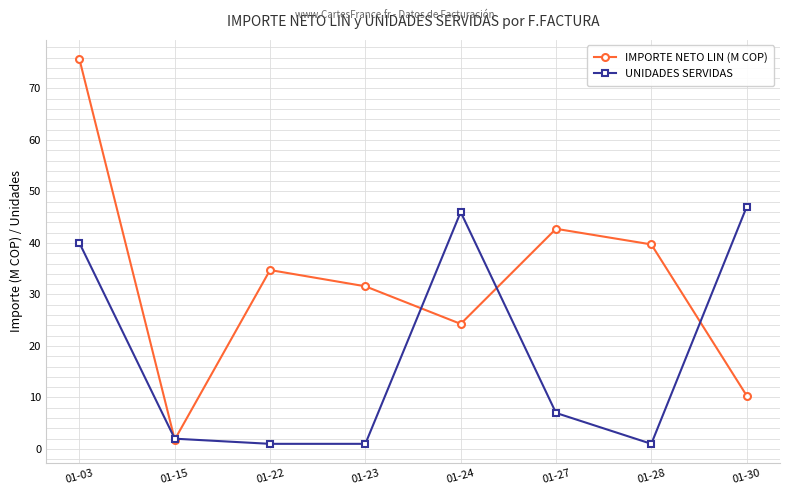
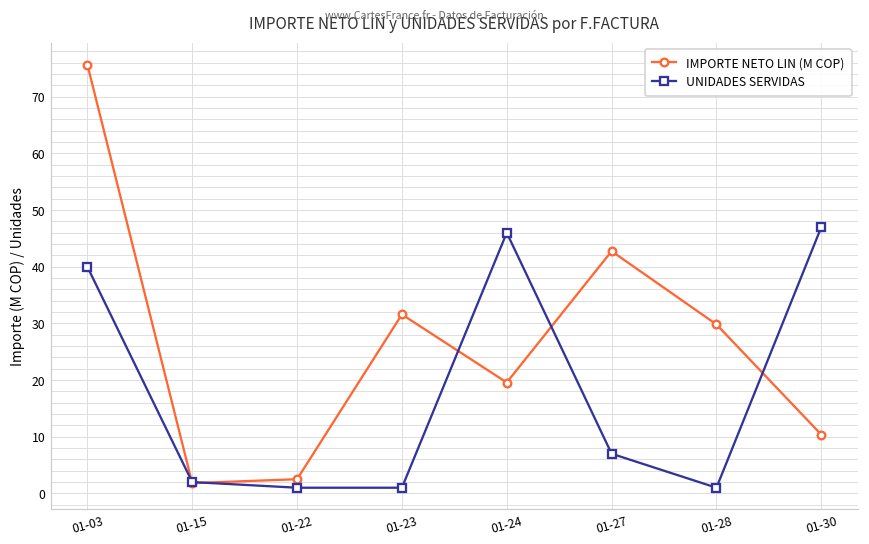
  {
    "IMPORTE NETO LIN (M COP)": {
      "01-03": 76,
-     "01-22": 35,
+     "01-22": 3,
      "01-23": 32,
-     "01-24": 24,
+     "01-24": 20,
      "01-27": 43,
-     "01-28": 40,
+     "01-28": 30,
      "01-30": 10
    },
    "UNIDADES SERVIDAS": {
      "01-03": 40,
      "01-22": 1,
      "01-23": 1,
      "01-24": 46,
      "01-27": 7,
      "01-28": 1,
      "01-30": 47
    }
  }
